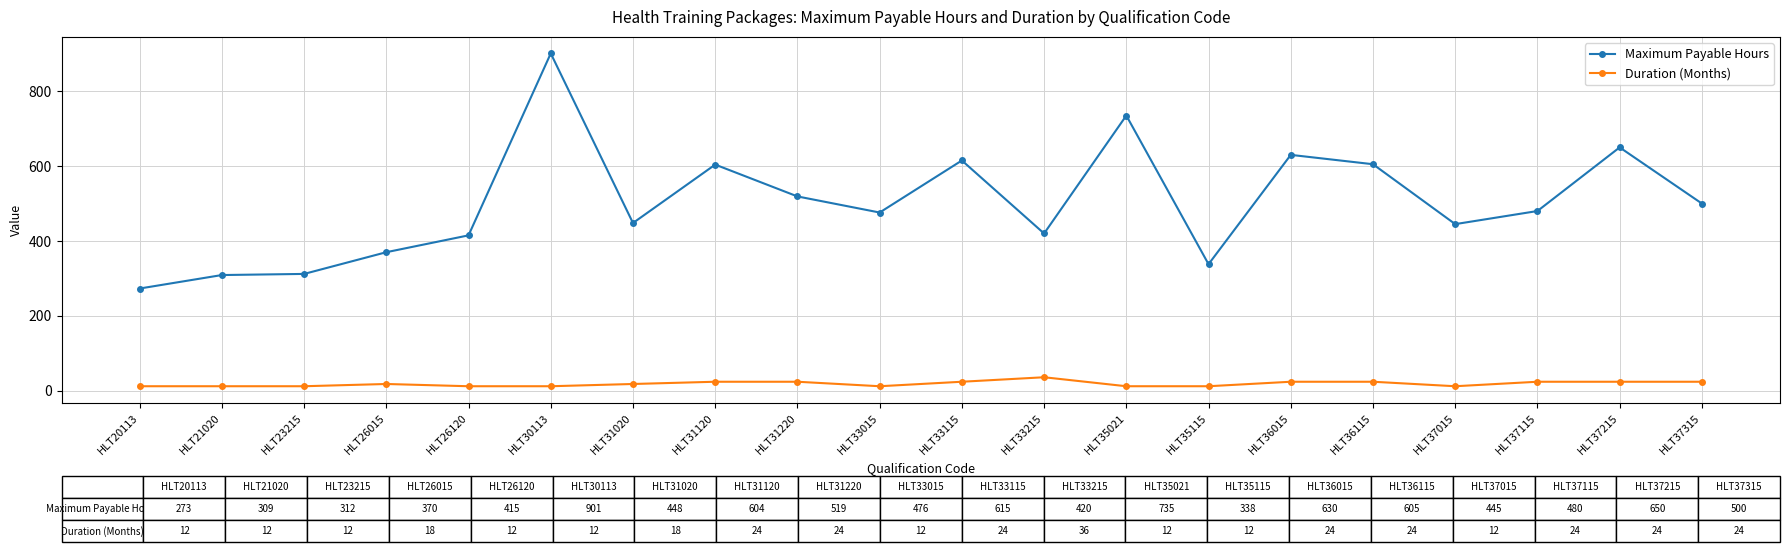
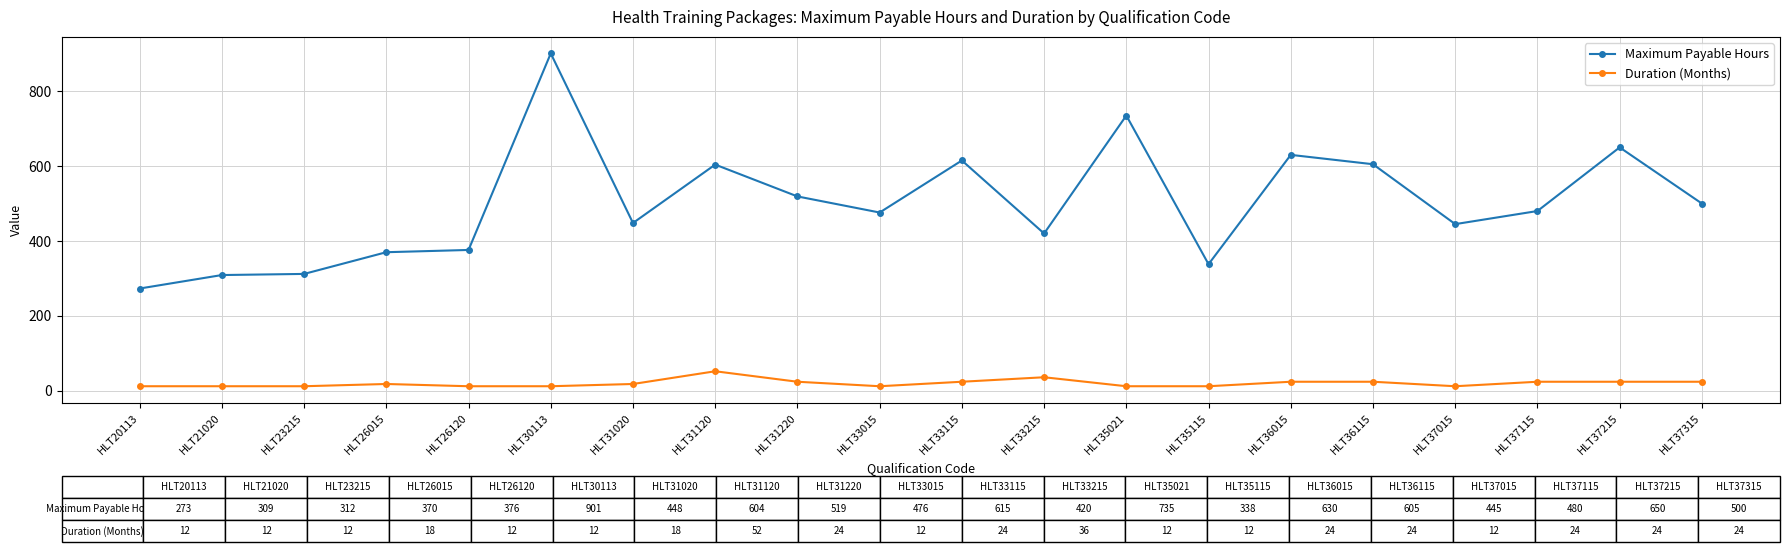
  {
    "Maximum Payable Hours": {
-     "HLT26120": 415
+     "HLT26120": 376
    },
    "Duration (Months)": {
-     "HLT31120": 24
+     "HLT31120": 52
    }
  }
